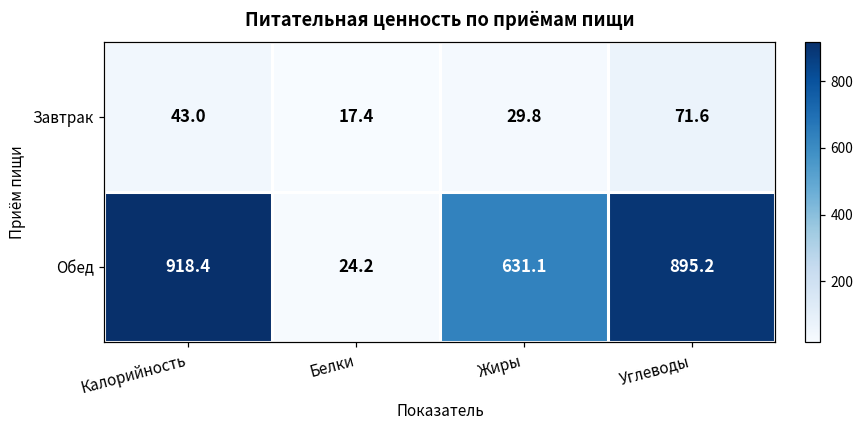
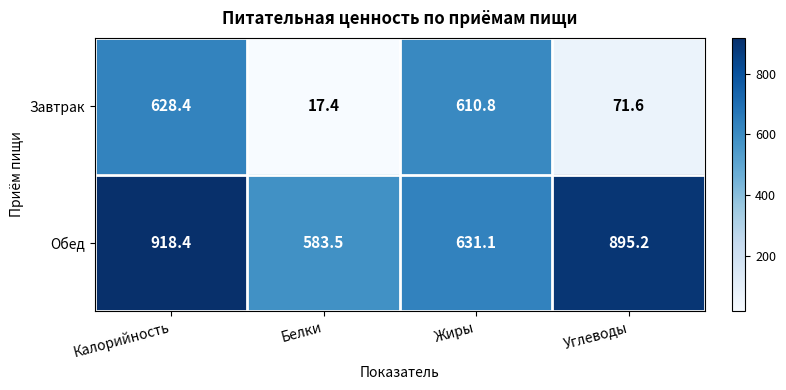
  {
    "Завтрак": {
-     "Калорийность": 43.0,
+     "Калорийность": 628.4,
      "Белки": 17.4,
-     "Жиры": 29.8,
+     "Жиры": 610.8,
      "Углеводы": 71.6
    },
    "Обед": {
      "Калорийность": 918.4,
-     "Белки": 24.2,
+     "Белки": 583.5,
      "Жиры": 631.1,
      "Углеводы": 895.2
    }
  }
